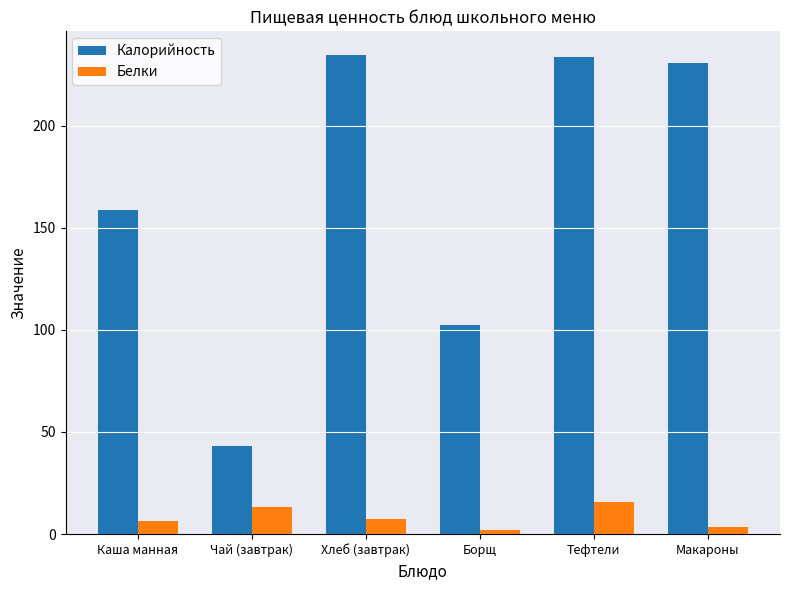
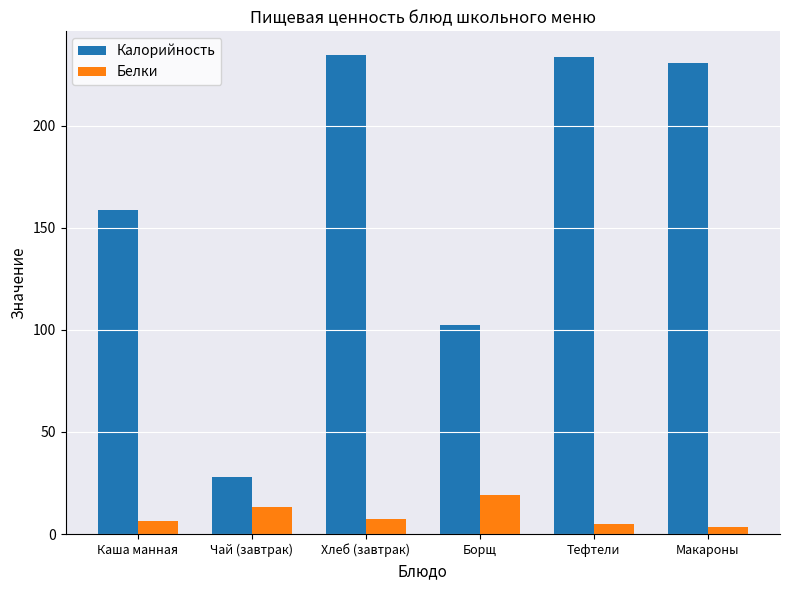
  {
    "Калорийность": {
      "Каша манная": 159,
-     "Чай (завтрак)": 43,
+     "Чай (завтрак)": 28,
      "Хлеб (завтрак)": 234,
      "Борщ": 103,
      "Тефтели": 233,
      "Макароны": 230
    },
    "Белки": {
      "Каша манная": 6,
      "Чай (завтрак)": 13,
      "Хлеб (завтрак)": 8,
-     "Борщ": 2,
-     "Тефтели": 16,
+     "Борщ": 19,
+     "Тефтели": 5,
      "Макароны": 4
    }
  }
